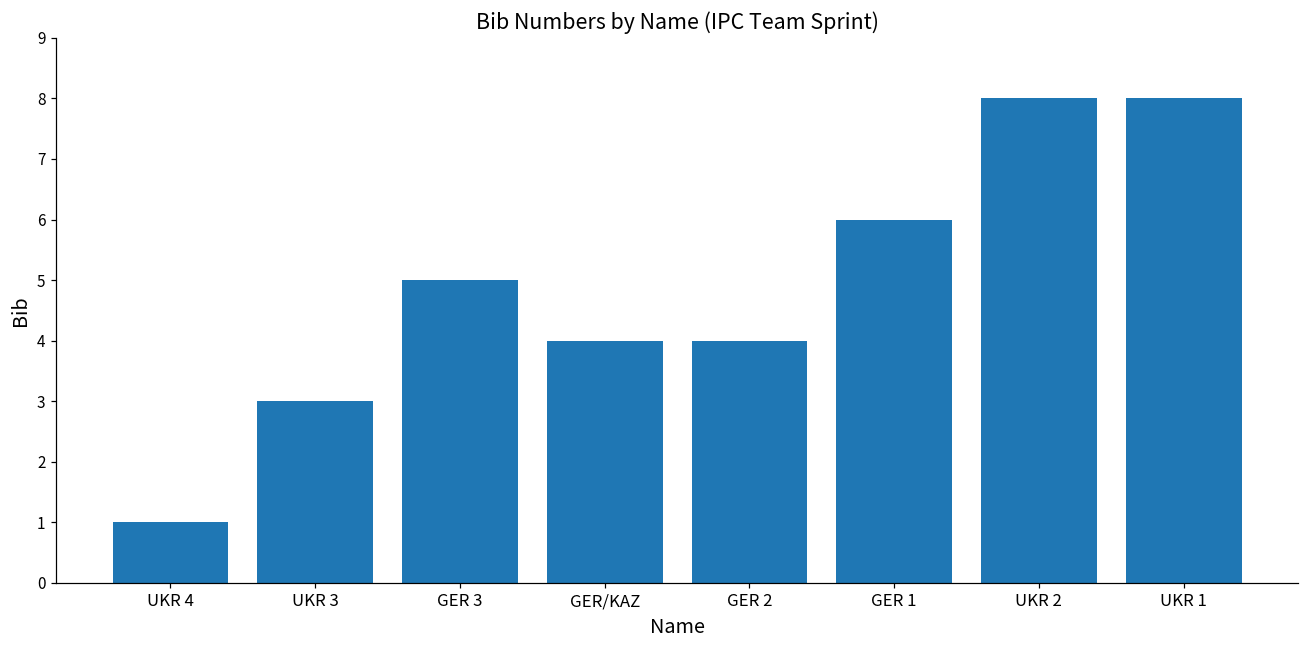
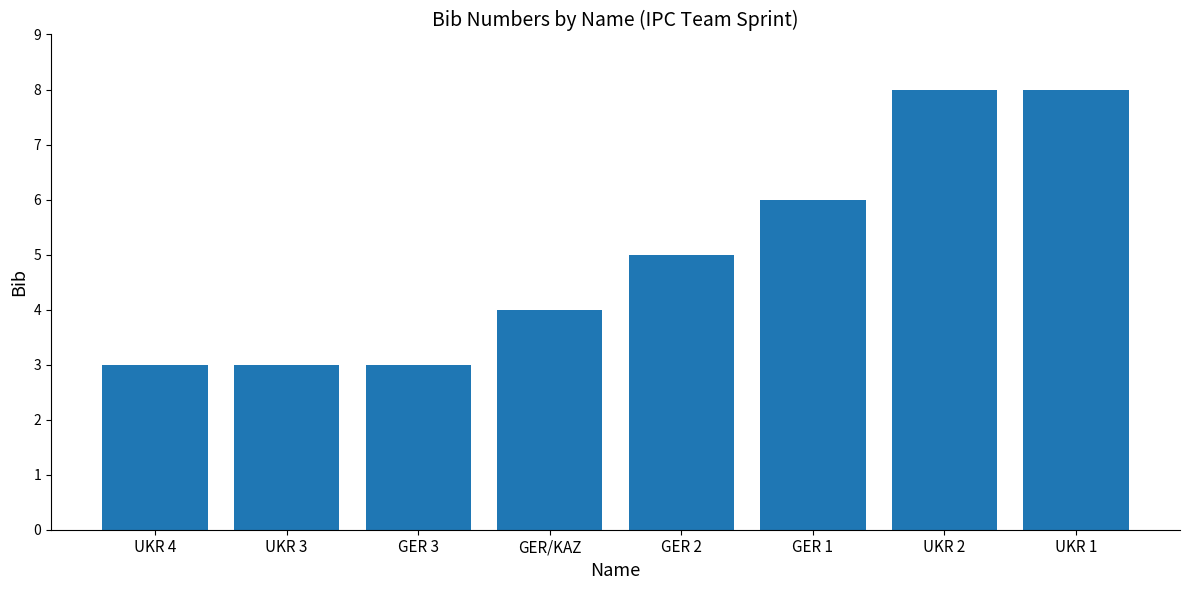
  {
-   "UKR 4": 1,
+   "UKR 4": 3,
    "UKR 3": 3,
-   "GER 3": 5,
+   "GER 3": 3,
    "GER/KAZ": 4,
-   "GER 2": 4,
+   "GER 2": 5,
    "GER 1": 6,
    "UKR 2": 8,
    "UKR 1": 8
  }
